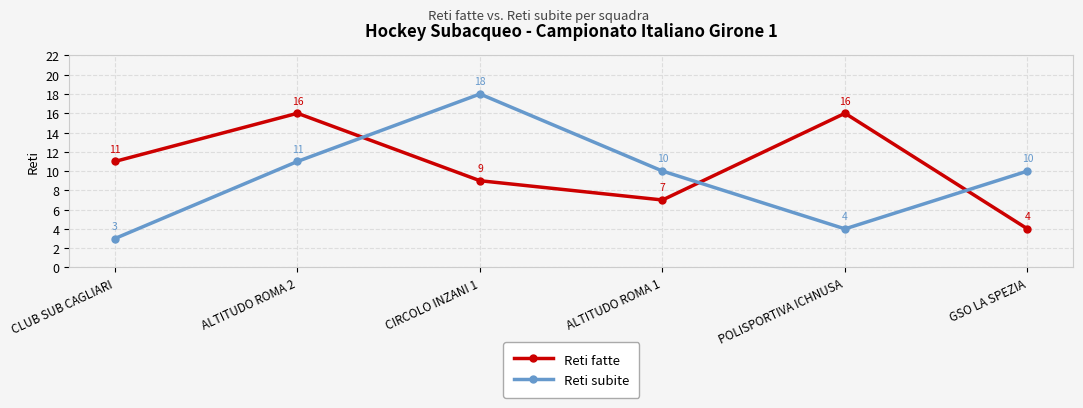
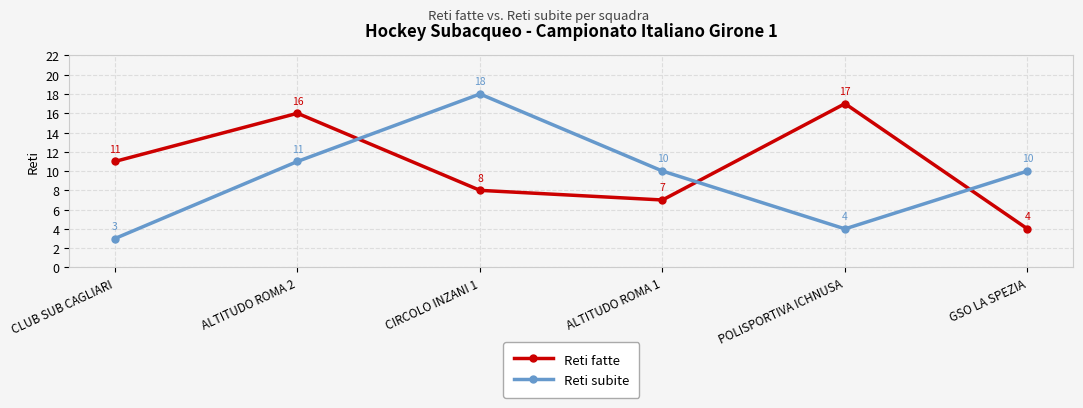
  {
    "Reti fatte": {
      "CLUB SUB CAGLIARI": 11,
      "ALTITUDO ROMA 2": 16,
-     "CIRCOLO INZANI 1": 9,
+     "CIRCOLO INZANI 1": 8,
      "ALTITUDO ROMA 1": 7,
-     "POLISPORTIVA ICHNUSA": 16,
+     "POLISPORTIVA ICHNUSA": 17,
      "GSO LA SPEZIA": 4
    },
    "Reti subite": {
      "CLUB SUB CAGLIARI": 3,
      "ALTITUDO ROMA 2": 11,
      "CIRCOLO INZANI 1": 18,
      "ALTITUDO ROMA 1": 10,
      "POLISPORTIVA ICHNUSA": 4,
      "GSO LA SPEZIA": 10
    }
  }
